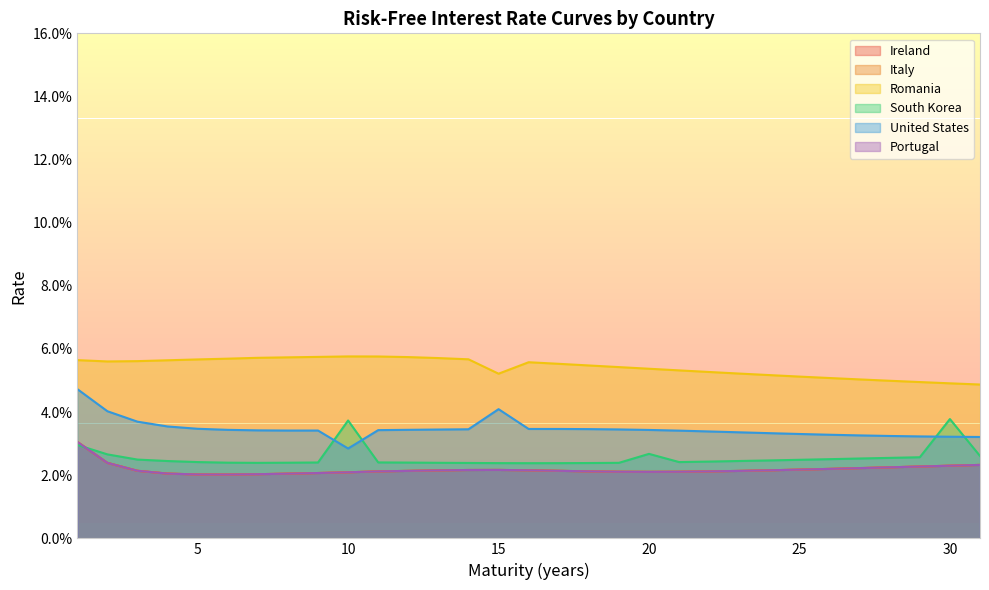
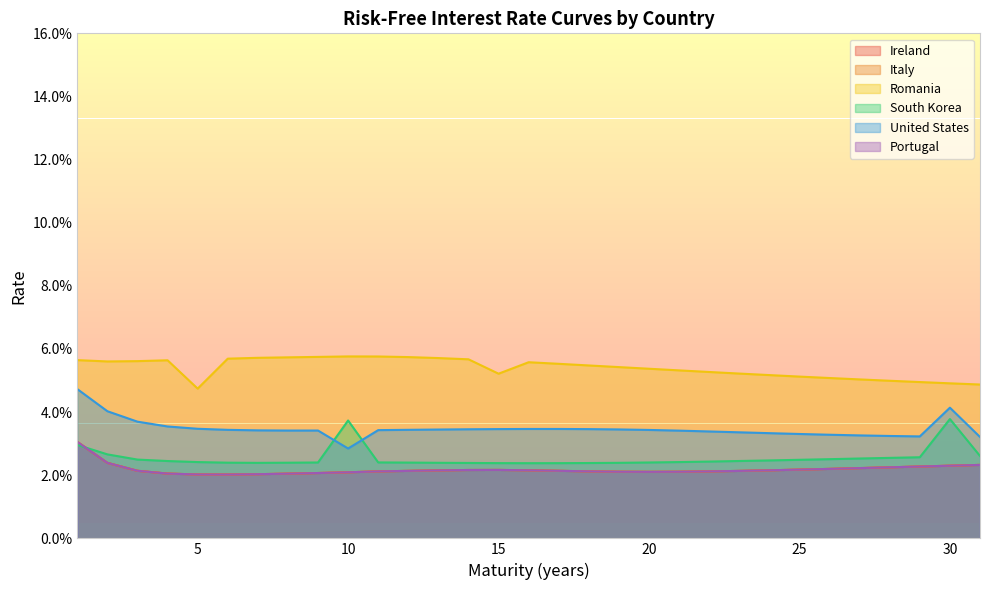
  {
    "Portugal": {
      "5": "2.0%",
      "10": "2.1%",
      "15": "2.2%",
      "20": "2.1%",
      "25": "2.2%",
      "30": "2.3%"
    },
    "Romania": {
-     "5": "5.7%",
+     "5": "4.7%",
      "10": "5.8%",
      "15": "5.2%",
      "20": "5.4%",
      "25": "5.1%",
      "30": "4.9%"
    },
    "South Korea": {
      "5": "2.4%",
      "10": "3.7%",
      "15": "2.4%",
-     "20": "2.7%",
+     "20": "2.4%",
      "25": "2.5%",
      "30": "3.8%"
    },
    "United States": {
      "5": "3.5%",
      "10": "2.8%",
-     "15": "4.1%",
+     "15": "3.5%",
      "20": "3.4%",
      "25": "3.3%",
-     "30": "3.2%"
+     "30": "4.1%"
    }
  }
